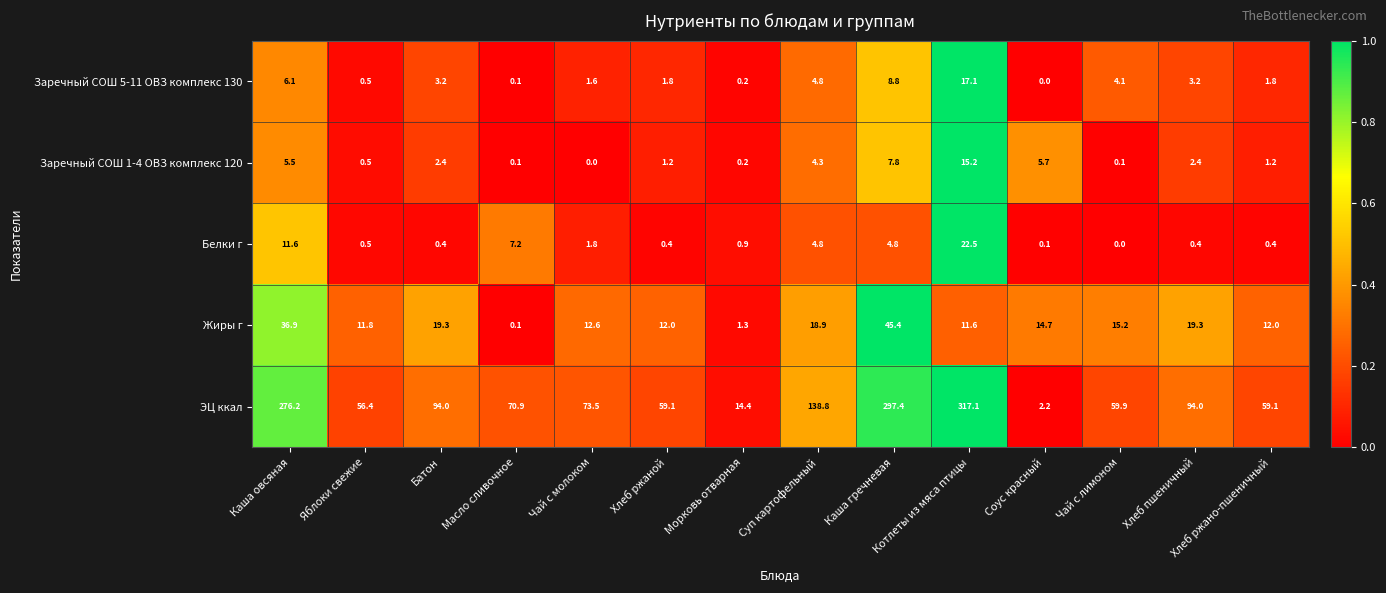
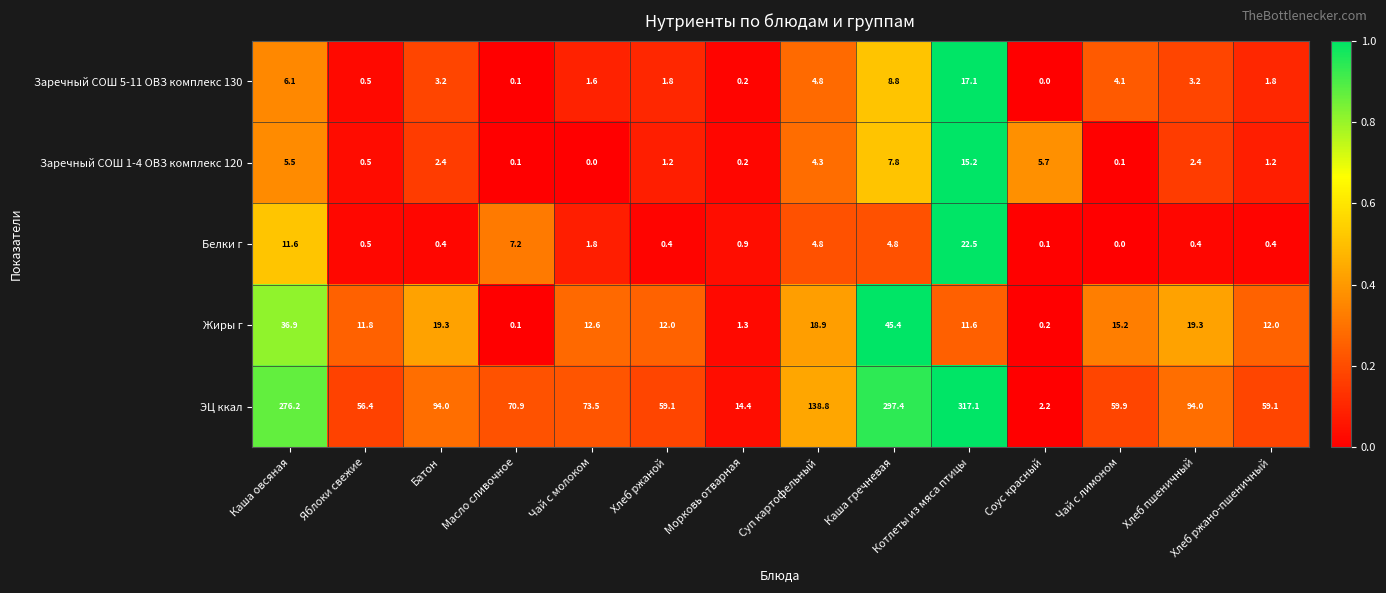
  {
    "Заречный СОШ 5-11 ОВЗ комплекс 130": {
      "Каша овсяная": 6.1,
      "Яблоки свежие": 0.5,
      "Батон": 3.2,
      "Масло сливочное": 0.1,
      "Чай с молоком": 1.6,
      "Хлеб ржаной": 1.8,
      "Морковь отварная": 0.2,
      "Суп картофельный": 4.8,
      "Каша гречневая": 8.8,
      "Котлеты из мяса птицы": 17.1,
      "Соус красный": 0.0,
      "Чай с лимоном": 4.1,
      "Хлеб пшеничный": 3.2,
      "Хлеб ржано-пшеничный": 1.8
    },
    "Заречный СОШ 1-4 ОВЗ комплекс 120": {
      "Каша овсяная": 5.5,
      "Яблоки свежие": 0.5,
      "Батон": 2.4,
      "Масло сливочное": 0.1,
      "Чай с молоком": 0.0,
      "Хлеб ржаной": 1.2,
      "Морковь отварная": 0.2,
      "Суп картофельный": 4.3,
      "Каша гречневая": 7.8,
      "Котлеты из мяса птицы": 15.2,
      "Соус красный": 5.7,
      "Чай с лимоном": 0.1,
      "Хлеб пшеничный": 2.4,
      "Хлеб ржано-пшеничный": 1.2
    },
    "Белки г": {
      "Каша овсяная": 11.6,
      "Яблоки свежие": 0.5,
      "Батон": 0.4,
      "Масло сливочное": 7.2,
      "Чай с молоком": 1.8,
      "Хлеб ржаной": 0.4,
      "Морковь отварная": 0.9,
      "Суп картофельный": 4.8,
      "Каша гречневая": 4.8,
      "Котлеты из мяса птицы": 22.5,
      "Соус красный": 0.1,
      "Чай с лимоном": 0.0,
      "Хлеб пшеничный": 0.4,
      "Хлеб ржано-пшеничный": 0.4
    },
    "Жиры г": {
      "Каша овсяная": 36.9,
      "Яблоки свежие": 11.8,
      "Батон": 19.3,
      "Масло сливочное": 0.1,
      "Чай с молоком": 12.6,
      "Хлеб ржаной": 12.0,
      "Морковь отварная": 1.3,
      "Суп картофельный": 18.9,
      "Каша гречневая": 45.4,
      "Котлеты из мяса птицы": 11.6,
-     "Соус красный": 14.7,
+     "Соус красный": 0.2,
      "Чай с лимоном": 15.2,
      "Хлеб пшеничный": 19.3,
      "Хлеб ржано-пшеничный": 12.0
    },
    "ЭЦ ккал": {
      "Каша овсяная": 276.2,
      "Яблоки свежие": 56.4,
      "Батон": 94.0,
      "Масло сливочное": 70.9,
      "Чай с молоком": 73.5,
      "Хлеб ржаной": 59.1,
      "Морковь отварная": 14.4,
      "Суп картофельный": 138.8,
      "Каша гречневая": 297.4,
      "Котлеты из мяса птицы": 317.1,
      "Соус красный": 2.2,
      "Чай с лимоном": 59.9,
      "Хлеб пшеничный": 94.0,
      "Хлеб ржано-пшеничный": 59.1
    }
  }
